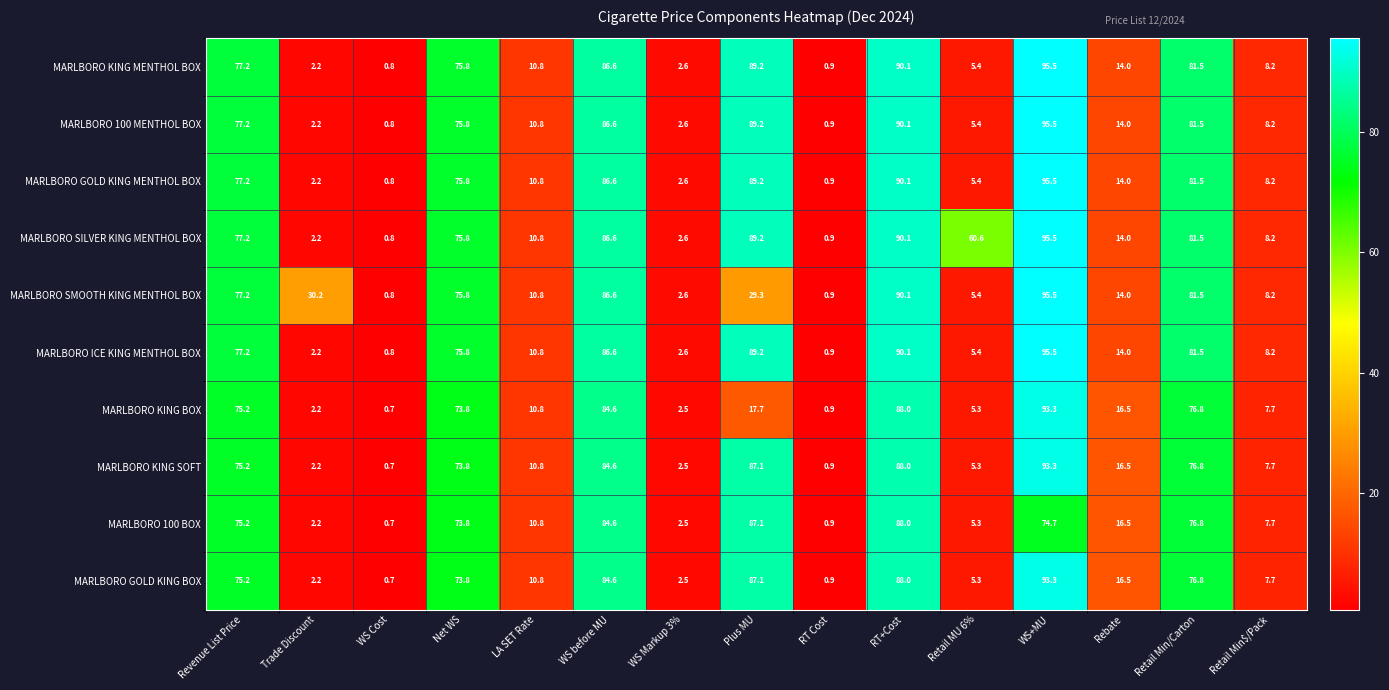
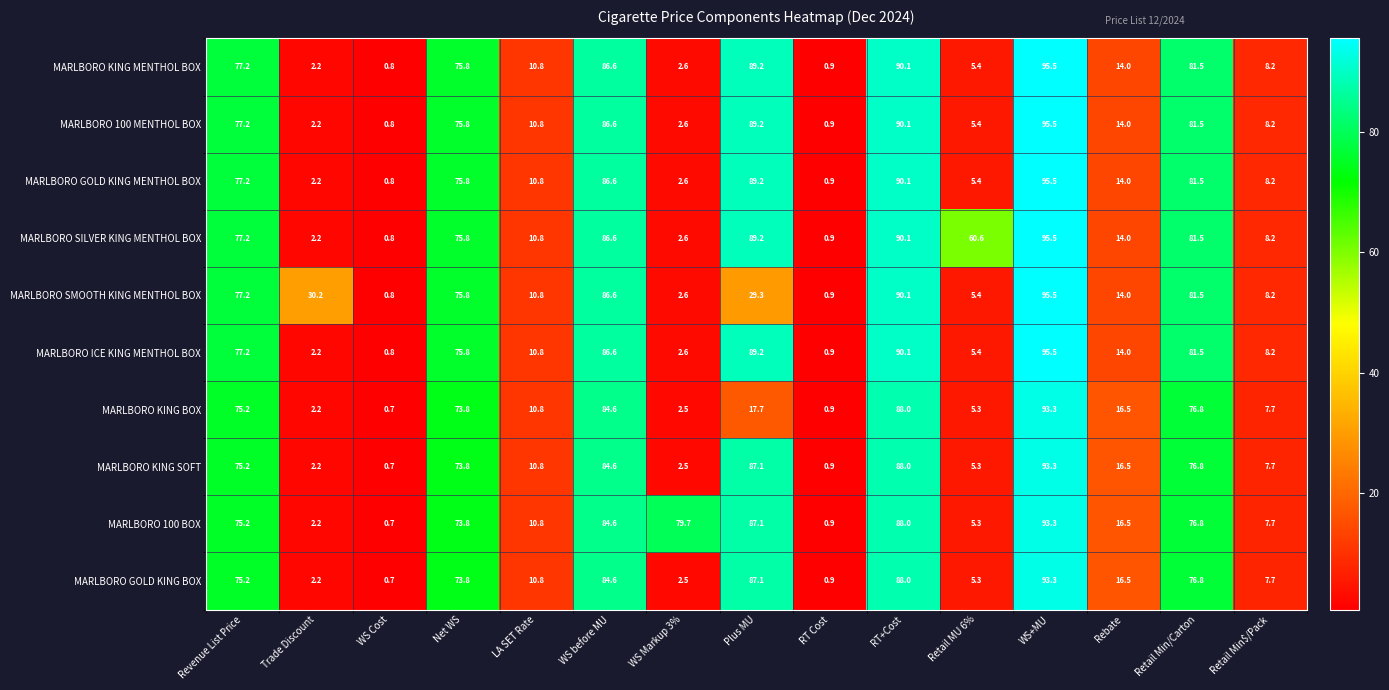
  {
    "MARLBORO KING MENTHOL BOX": {
      "Revenue List Price": 77.2,
      "Trade Discount": 2.2,
      "WS Cost": 0.8,
      "Net WS": 75.8,
      "LA SET Rate": 10.8,
      "WS before MU": 86.6,
      "WS Markup 3%": 2.6,
      "Plus MU": 89.2,
      "RT Cost": 0.9,
      "RT+Cost": 90.1,
      "Retail MU 6%": 5.4,
      "WS+MU": 95.5,
      "Rebate": 14.0,
      "Retail Min/Carton": 81.5,
      "Retail Min$/Pack": 8.2
    },
    "MARLBORO 100 MENTHOL BOX": {
      "Revenue List Price": 77.2,
      "Trade Discount": 2.2,
      "WS Cost": 0.8,
      "Net WS": 75.8,
      "LA SET Rate": 10.8,
      "WS before MU": 86.6,
      "WS Markup 3%": 2.6,
      "Plus MU": 89.2,
      "RT Cost": 0.9,
      "RT+Cost": 90.1,
      "Retail MU 6%": 5.4,
      "WS+MU": 95.5,
      "Rebate": 14.0,
      "Retail Min/Carton": 81.5,
      "Retail Min$/Pack": 8.2
    },
    "MARLBORO GOLD KING MENTHOL BOX": {
      "Revenue List Price": 77.2,
      "Trade Discount": 2.2,
      "WS Cost": 0.8,
      "Net WS": 75.8,
      "LA SET Rate": 10.8,
      "WS before MU": 86.6,
      "WS Markup 3%": 2.6,
      "Plus MU": 89.2,
      "RT Cost": 0.9,
      "RT+Cost": 90.1,
      "Retail MU 6%": 5.4,
      "WS+MU": 95.5,
      "Rebate": 14.0,
      "Retail Min/Carton": 81.5,
      "Retail Min$/Pack": 8.2
    },
    "MARLBORO SILVER KING MENTHOL BOX": {
      "Revenue List Price": 77.2,
      "Trade Discount": 2.2,
      "WS Cost": 0.8,
      "Net WS": 75.8,
      "LA SET Rate": 10.8,
      "WS before MU": 86.6,
      "WS Markup 3%": 2.6,
      "Plus MU": 89.2,
      "RT Cost": 0.9,
      "RT+Cost": 90.1,
      "Retail MU 6%": 60.6,
      "WS+MU": 95.5,
      "Rebate": 14.0,
      "Retail Min/Carton": 81.5,
      "Retail Min$/Pack": 8.2
    },
    "MARLBORO SMOOTH KING MENTHOL BOX": {
      "Revenue List Price": 77.2,
      "Trade Discount": 30.2,
      "WS Cost": 0.8,
      "Net WS": 75.8,
      "LA SET Rate": 10.8,
      "WS before MU": 86.6,
      "WS Markup 3%": 2.6,
      "Plus MU": 29.3,
      "RT Cost": 0.9,
      "RT+Cost": 90.1,
      "Retail MU 6%": 5.4,
      "WS+MU": 95.5,
      "Rebate": 14.0,
      "Retail Min/Carton": 81.5,
      "Retail Min$/Pack": 8.2
    },
    "MARLBORO ICE KING MENTHOL BOX": {
      "Revenue List Price": 77.2,
      "Trade Discount": 2.2,
      "WS Cost": 0.8,
      "Net WS": 75.8,
      "LA SET Rate": 10.8,
      "WS before MU": 86.6,
      "WS Markup 3%": 2.6,
      "Plus MU": 89.2,
      "RT Cost": 0.9,
      "RT+Cost": 90.1,
      "Retail MU 6%": 5.4,
      "WS+MU": 95.5,
      "Rebate": 14.0,
      "Retail Min/Carton": 81.5,
      "Retail Min$/Pack": 8.2
    },
    "MARLBORO KING BOX": {
      "Revenue List Price": 75.2,
      "Trade Discount": 2.2,
      "WS Cost": 0.7,
      "Net WS": 73.8,
      "LA SET Rate": 10.8,
      "WS before MU": 84.6,
      "WS Markup 3%": 2.5,
      "Plus MU": 17.7,
      "RT Cost": 0.9,
      "RT+Cost": 88.0,
      "Retail MU 6%": 5.3,
      "WS+MU": 93.3,
      "Rebate": 16.5,
      "Retail Min/Carton": 76.8,
      "Retail Min$/Pack": 7.7
    },
    "MARLBORO KING SOFT": {
      "Revenue List Price": 75.2,
      "Trade Discount": 2.2,
      "WS Cost": 0.7,
      "Net WS": 73.8,
      "LA SET Rate": 10.8,
      "WS before MU": 84.6,
      "WS Markup 3%": 2.5,
      "Plus MU": 87.1,
      "RT Cost": 0.9,
      "RT+Cost": 88.0,
      "Retail MU 6%": 5.3,
      "WS+MU": 93.3,
      "Rebate": 16.5,
      "Retail Min/Carton": 76.8,
      "Retail Min$/Pack": 7.7
    },
    "MARLBORO 100 BOX": {
      "Revenue List Price": 75.2,
      "Trade Discount": 2.2,
      "WS Cost": 0.7,
      "Net WS": 73.8,
      "LA SET Rate": 10.8,
      "WS before MU": 84.6,
-     "WS Markup 3%": 2.5,
+     "WS Markup 3%": 79.7,
      "Plus MU": 87.1,
      "RT Cost": 0.9,
      "RT+Cost": 88.0,
      "Retail MU 6%": 5.3,
-     "WS+MU": 74.7,
+     "WS+MU": 93.3,
      "Rebate": 16.5,
      "Retail Min/Carton": 76.8,
      "Retail Min$/Pack": 7.7
    },
    "MARLBORO GOLD KING BOX": {
      "Revenue List Price": 75.2,
      "Trade Discount": 2.2,
      "WS Cost": 0.7,
      "Net WS": 73.8,
      "LA SET Rate": 10.8,
      "WS before MU": 84.6,
      "WS Markup 3%": 2.5,
      "Plus MU": 87.1,
      "RT Cost": 0.9,
      "RT+Cost": 88.0,
      "Retail MU 6%": 5.3,
      "WS+MU": 93.3,
      "Rebate": 16.5,
      "Retail Min/Carton": 76.8,
      "Retail Min$/Pack": 7.7
    }
  }
